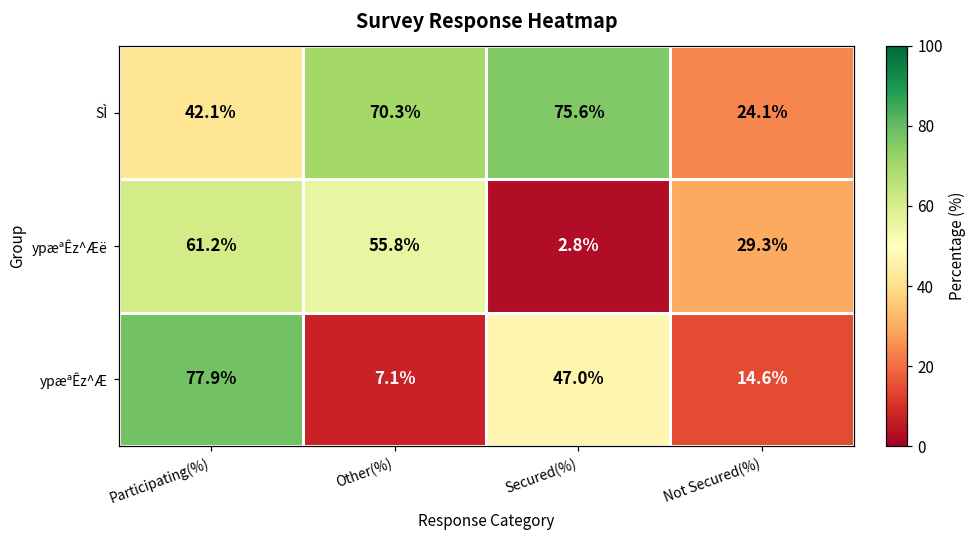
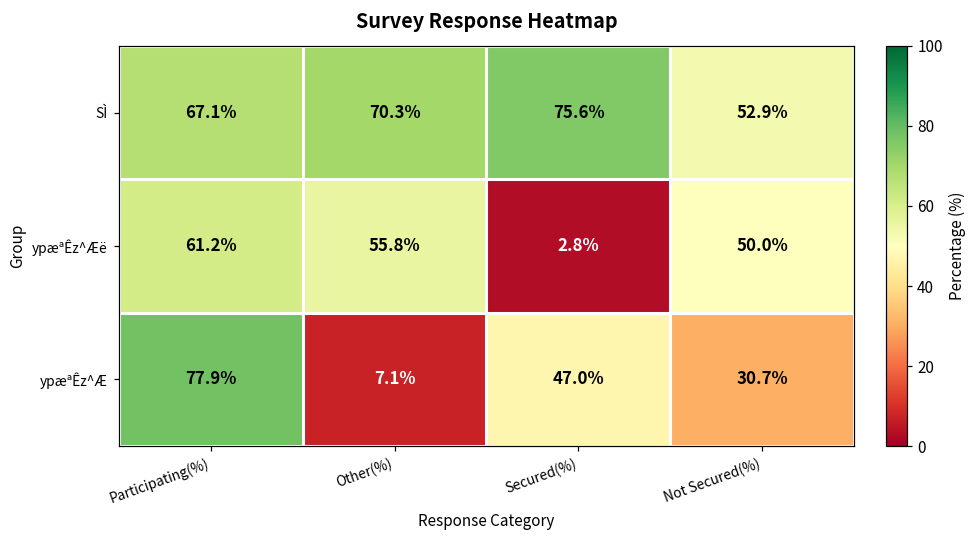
  {
    "SÌ": {
-     "Participating(%)": "42.1%",
+     "Participating(%)": "67.1%",
      "Other(%)": "70.3%",
      "Secured(%)": "75.6%",
-     "Not Secured(%)": "24.1%"
+     "Not Secured(%)": "52.9%"
    },
    "ypæªÊz^Æë": {
      "Participating(%)": "61.2%",
      "Other(%)": "55.8%",
      "Secured(%)": "2.8%",
-     "Not Secured(%)": "29.3%"
+     "Not Secured(%)": "50.0%"
    },
    "ypæªÊz^Æ": {
      "Participating(%)": "77.9%",
      "Other(%)": "7.1%",
      "Secured(%)": "47.0%",
-     "Not Secured(%)": "14.6%"
+     "Not Secured(%)": "30.7%"
    }
  }
